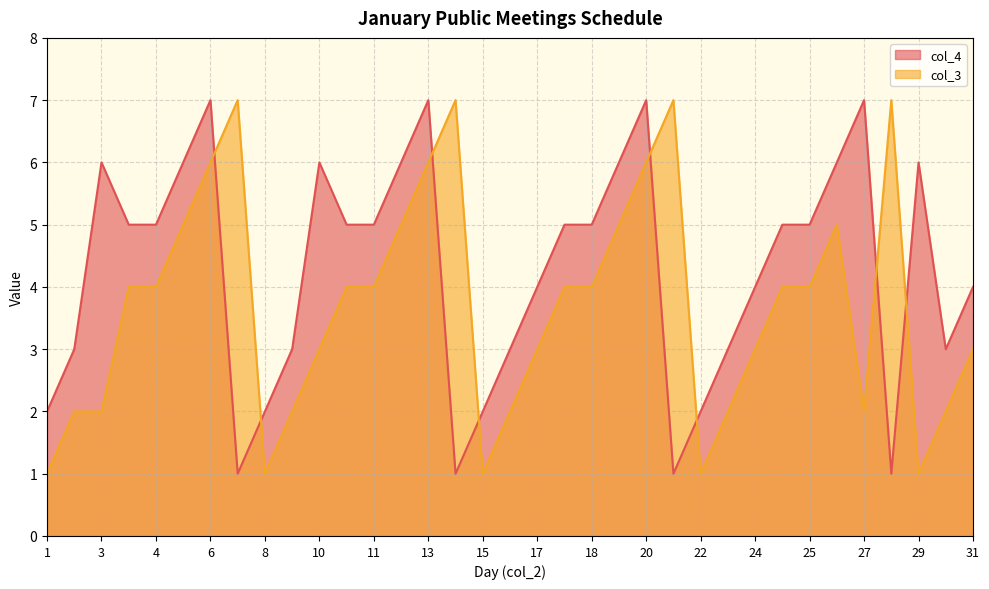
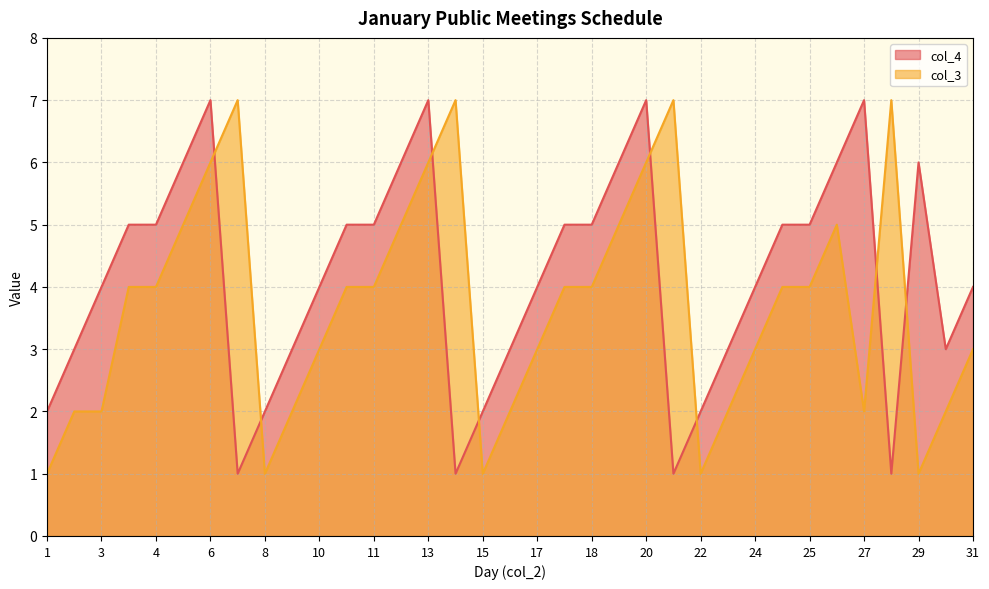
  {
    "col_4": {
      "1": 2,
-     "3": 6,
+     "3": 4,
      "6": 7,
      "8": 2,
-     "10": 6,
+     "10": 4,
      "13": 7,
      "15": 2,
      "17": 4,
      "20": 7,
      "22": 2,
      "24": 4,
      "27": 7,
      "29": 6,
      "31": 4
    },
    "col_3": {
      "1": 1,
      "3": 2,
      "6": 6,
      "8": 1,
      "10": 3,
      "13": 6,
      "15": 1,
      "17": 3,
      "20": 6,
      "22": 1,
      "24": 3,
      "27": 2,
      "29": 1,
      "31": 3
    }
  }
